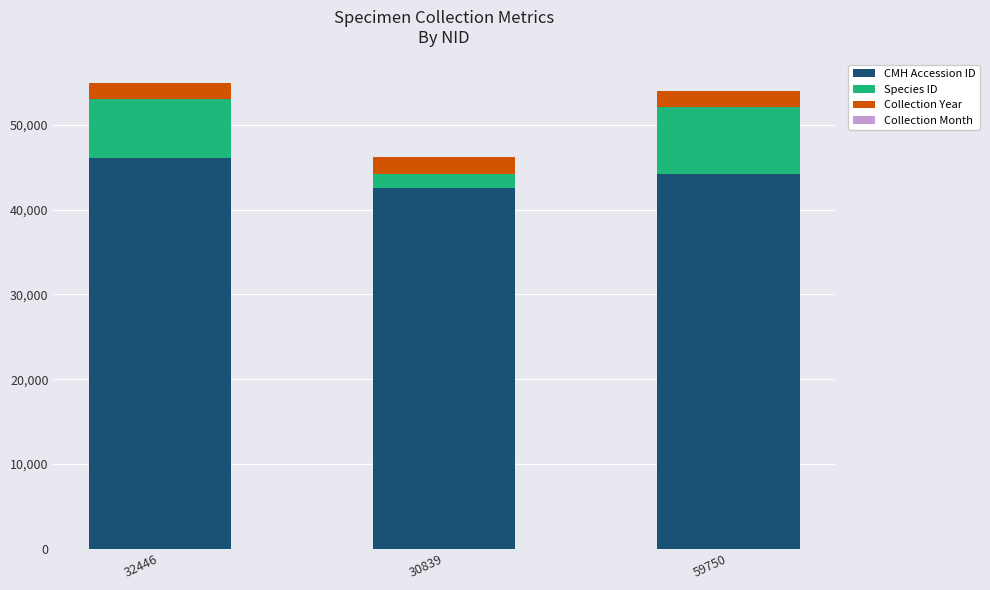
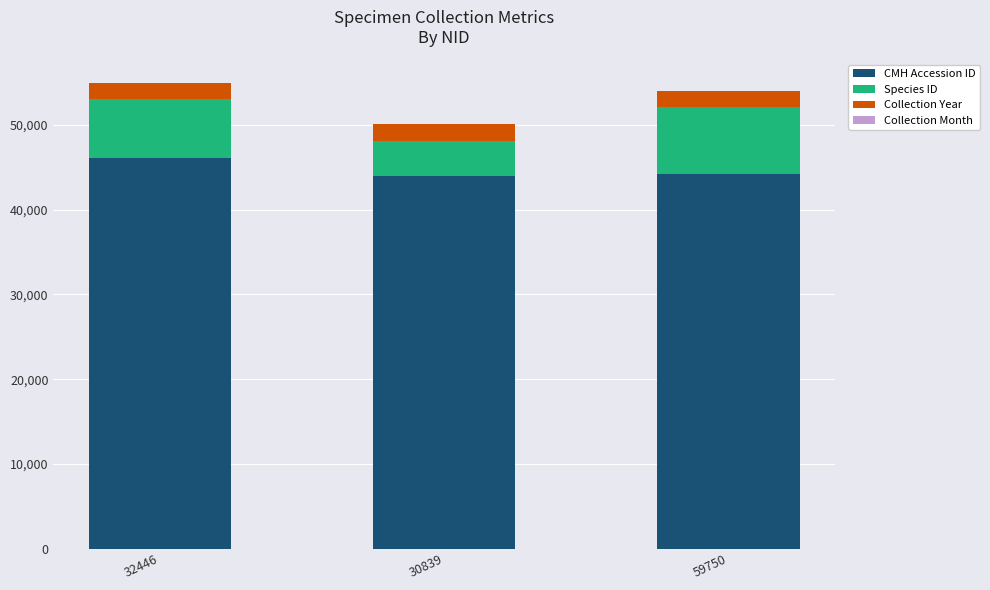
  {
    "CMH Accession ID": {
      "32446": "46,000",
-     "30839": "43,000",
+     "30839": "44,000",
      "59750": "44,000"
    },
    "Species ID": {
      "32446": "7,000",
-     "30839": "2,000",
+     "30839": "4,000",
      "59750": "8,000"
    },
    "Collection Month": {
      "32446": "2,000",
      "30839": "2,000",
      "59750": "2,000"
    }
  }
